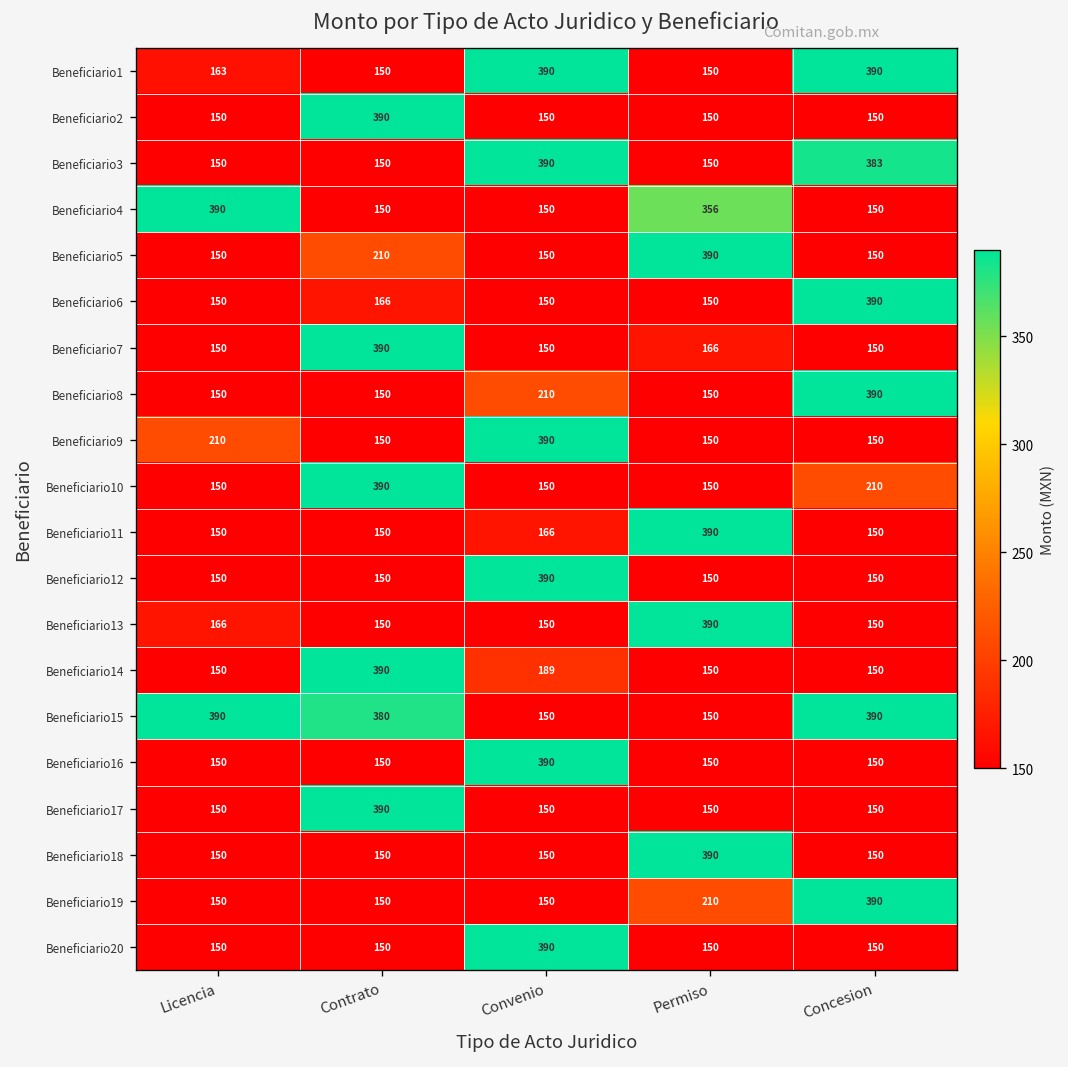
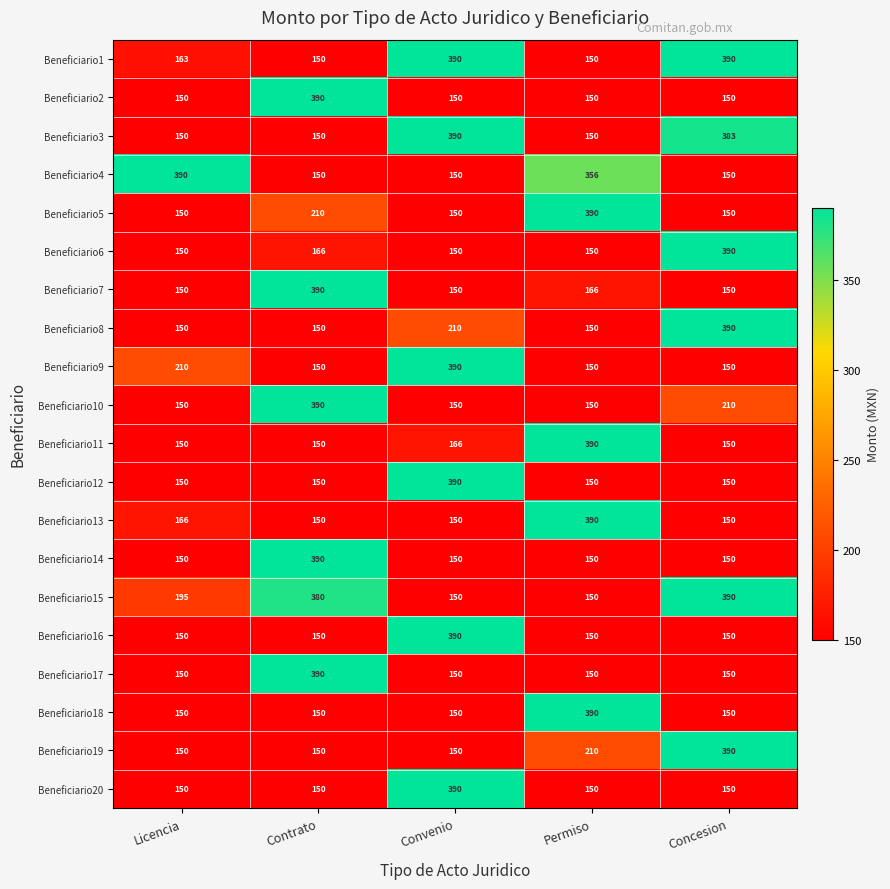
  {
    "Beneficiario1": {
      "Licencia": 163,
      "Contrato": 150,
      "Convenio": 390,
      "Permiso": 150,
      "Concesion": 390
    },
    "Beneficiario2": {
      "Licencia": 150,
      "Contrato": 390,
      "Convenio": 150,
      "Permiso": 150,
      "Concesion": 150
    },
    "Beneficiario3": {
      "Licencia": 150,
      "Contrato": 150,
      "Convenio": 390,
      "Permiso": 150,
      "Concesion": 383
    },
    "Beneficiario4": {
      "Licencia": 390,
      "Contrato": 150,
      "Convenio": 150,
      "Permiso": 356,
      "Concesion": 150
    },
    "Beneficiario5": {
      "Licencia": 150,
      "Contrato": 210,
      "Convenio": 150,
      "Permiso": 390,
      "Concesion": 150
    },
    "Beneficiario6": {
      "Licencia": 150,
      "Contrato": 166,
      "Convenio": 150,
      "Permiso": 150,
      "Concesion": 390
    },
    "Beneficiario7": {
      "Licencia": 150,
      "Contrato": 390,
      "Convenio": 150,
      "Permiso": 166,
      "Concesion": 150
    },
    "Beneficiario8": {
      "Licencia": 150,
      "Contrato": 150,
      "Convenio": 210,
      "Permiso": 150,
      "Concesion": 390
    },
    "Beneficiario9": {
      "Licencia": 210,
      "Contrato": 150,
      "Convenio": 390,
      "Permiso": 150,
      "Concesion": 150
    },
    "Beneficiario10": {
      "Licencia": 150,
      "Contrato": 390,
      "Convenio": 150,
      "Permiso": 150,
      "Concesion": 210
    },
    "Beneficiario11": {
      "Licencia": 150,
      "Contrato": 150,
      "Convenio": 166,
      "Permiso": 390,
      "Concesion": 150
    },
    "Beneficiario12": {
      "Licencia": 150,
      "Contrato": 150,
      "Convenio": 390,
      "Permiso": 150,
      "Concesion": 150
    },
    "Beneficiario13": {
      "Licencia": 166,
      "Contrato": 150,
      "Convenio": 150,
      "Permiso": 390,
      "Concesion": 150
    },
    "Beneficiario14": {
      "Licencia": 150,
      "Contrato": 390,
-     "Convenio": 189,
+     "Convenio": 150,
      "Permiso": 150,
      "Concesion": 150
    },
    "Beneficiario15": {
-     "Licencia": 390,
+     "Licencia": 195,
      "Contrato": 380,
      "Convenio": 150,
      "Permiso": 150,
      "Concesion": 390
    },
    "Beneficiario16": {
      "Licencia": 150,
      "Contrato": 150,
      "Convenio": 390,
      "Permiso": 150,
      "Concesion": 150
    },
    "Beneficiario17": {
      "Licencia": 150,
      "Contrato": 390,
      "Convenio": 150,
      "Permiso": 150,
      "Concesion": 150
    },
    "Beneficiario18": {
      "Licencia": 150,
      "Contrato": 150,
      "Convenio": 150,
      "Permiso": 390,
      "Concesion": 150
    },
    "Beneficiario19": {
      "Licencia": 150,
      "Contrato": 150,
      "Convenio": 150,
      "Permiso": 210,
      "Concesion": 390
    },
    "Beneficiario20": {
      "Licencia": 150,
      "Contrato": 150,
      "Convenio": 390,
      "Permiso": 150,
      "Concesion": 150
    }
  }
